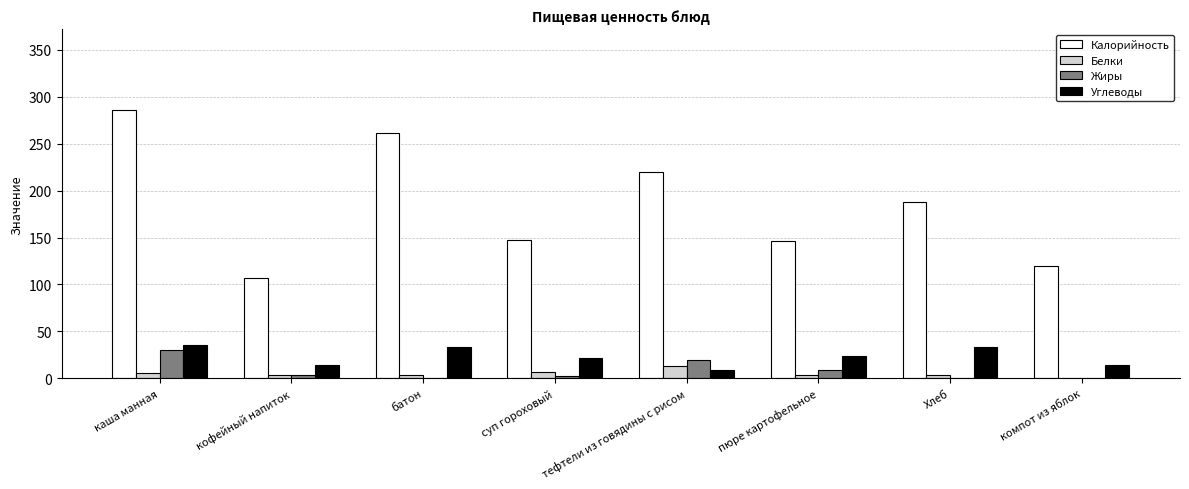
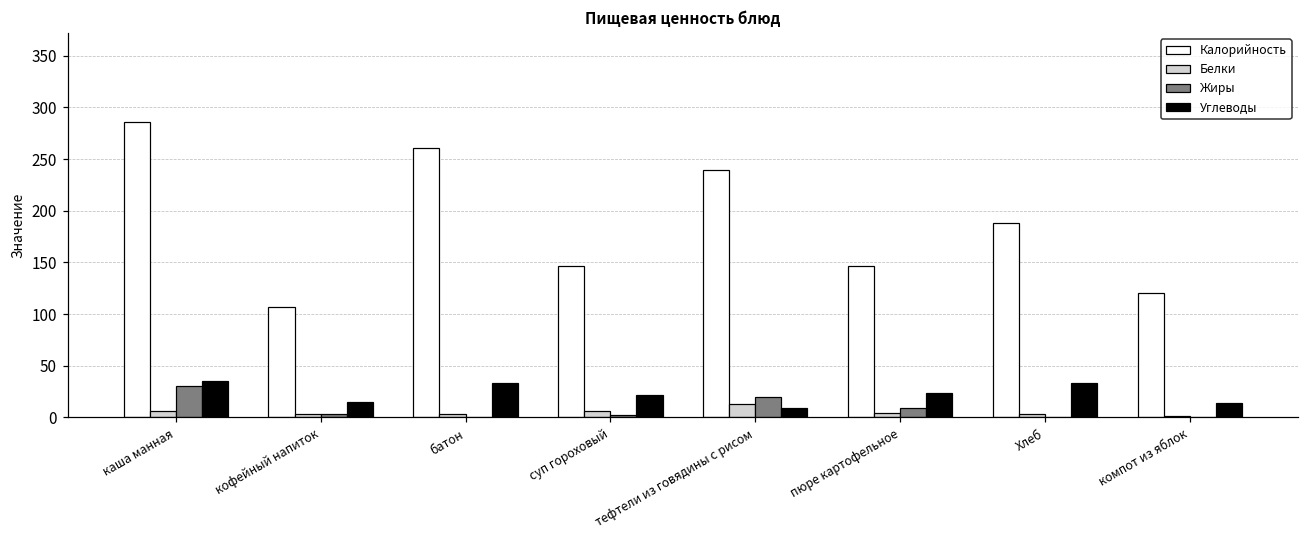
  {
    "Калорийность": {
      "каша манная": 290,
      "кофейный напиток": 110,
      "батон": 260,
      "суп гороховый": 150,
-     "тефтели из говядины с рисом": 220,
+     "тефтели из говядины с рисом": 240,
      "пюре картофельное": 150,
      "Хлеб": 190,
      "компот из яблок": 120
    },
    "Белки": {
      "каша манная": 10,
      "кофейный напиток": 0,
      "батон": 0,
      "суп гороховый": 10,
      "тефтели из говядины с рисом": 10,
      "пюре картофельное": 0,
      "Хлеб": 0
    },
    "Жиры": {
      "каша манная": 30,
      "кофейный напиток": 0,
      "батон": 0,
      "тефтели из говядины с рисом": 20,
      "пюре картофельное": 10
    },
    "Углеводы": {
      "каша манная": 40,
      "кофейный напиток": 10,
      "батон": 30,
      "суп гороховый": 20,
      "тефтели из говядины с рисом": 10,
      "пюре картофельное": 20,
      "Хлеб": 30,
      "компот из яблок": 10
    }
  }
